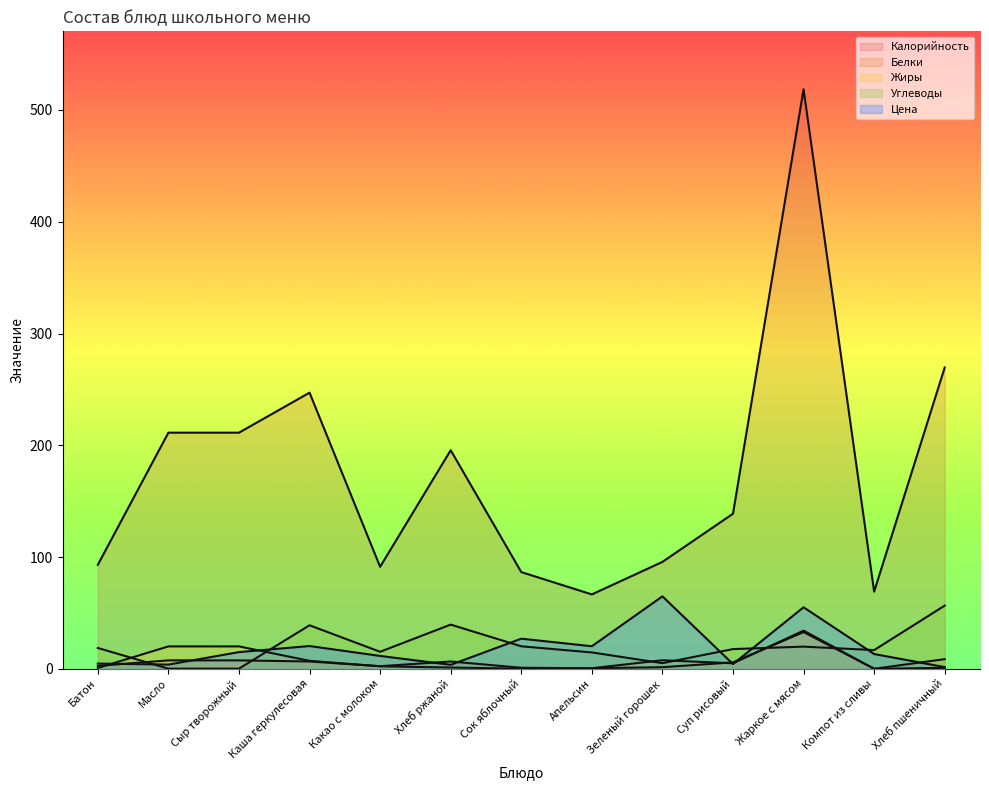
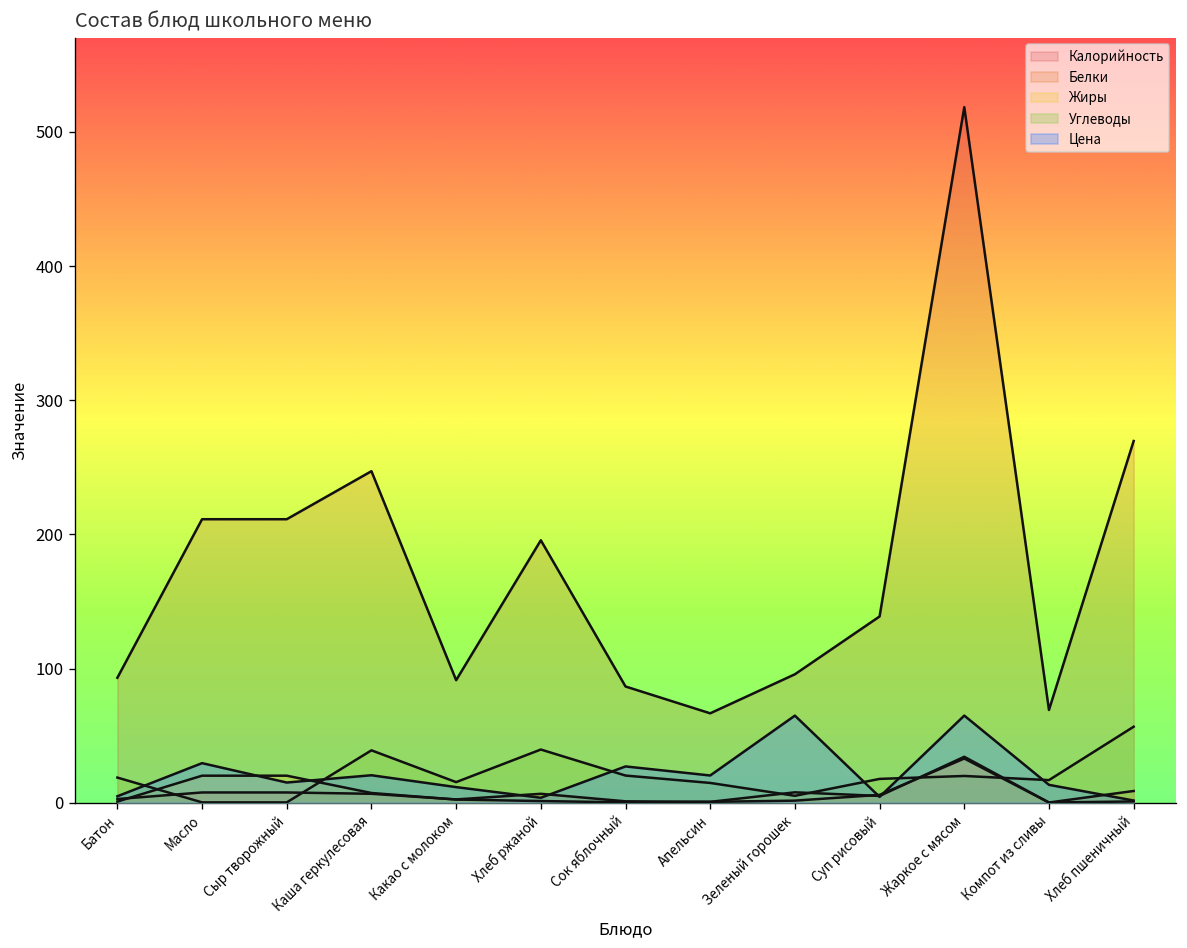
  {
    "Цена": {
-     "Масло": 4,
+     "Масло": 29,
      "Сыр творожный": 15,
      "Каша геркулесовая": 20,
      "Какао с молоком": 12,
      "Хлеб ржаной": 4,
      "Сок яблочный": 27,
      "Апельсин": 20,
      "Зеленый горошек": 65,
-     "Жаркое с мясом": 55,
+     "Жаркое с мясом": 65,
      "Компот из сливы": 13
    }
  }
